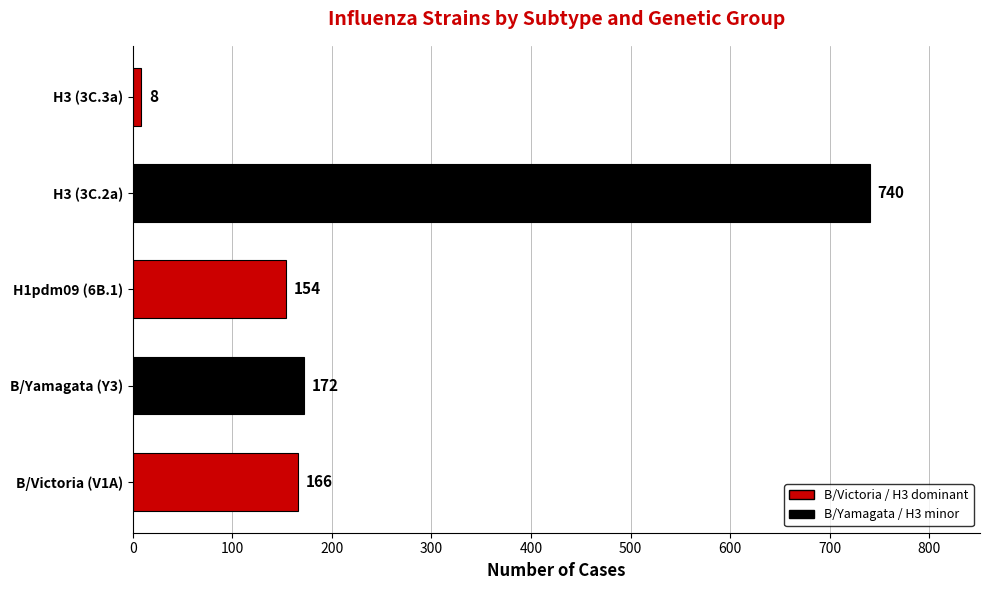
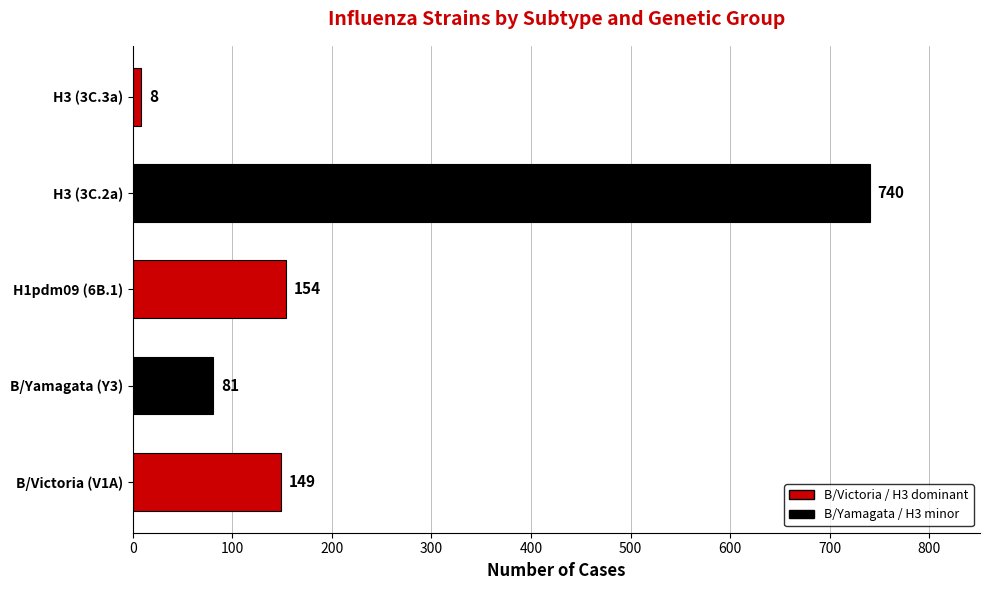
  {
    "H3 (3C.3a)": 8,
    "H3 (3C.2a)": 740,
    "H1pdm09 (6B.1)": 154,
-   "B/Yamagata (Y3)": 172,
-   "B/Victoria (V1A)": 166
+   "B/Yamagata (Y3)": 81,
+   "B/Victoria (V1A)": 149
  }
